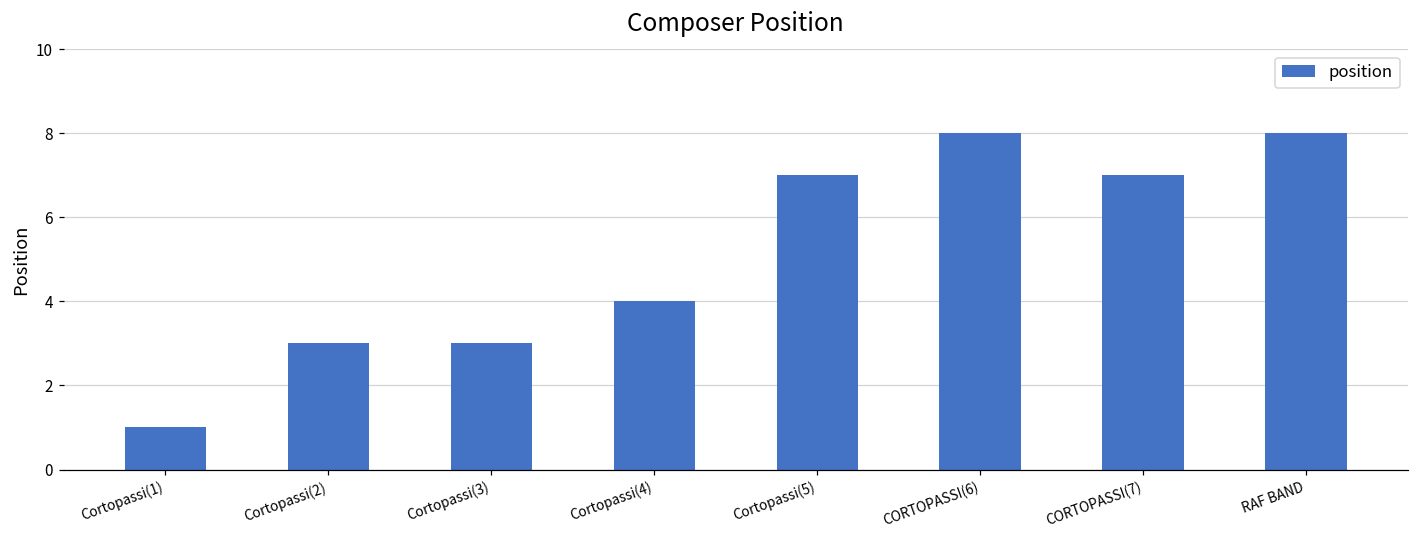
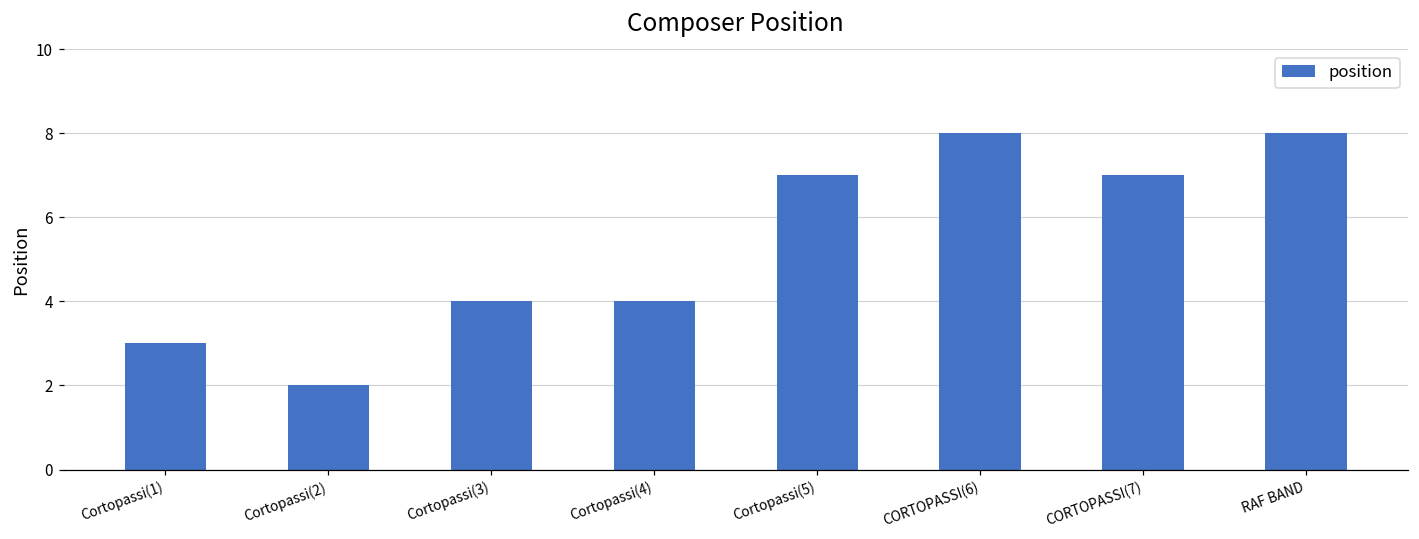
  {
-   "Cortopassi(1)": 1,
-   "Cortopassi(2)": 3,
-   "Cortopassi(3)": 3,
+   "Cortopassi(1)": 3,
+   "Cortopassi(2)": 2,
+   "Cortopassi(3)": 4,
    "Cortopassi(4)": 4,
    "Cortopassi(5)": 7,
    "CORTOPASSI(6)": 8,
    "CORTOPASSI(7)": 7,
    "RAF BAND": 8
  }
